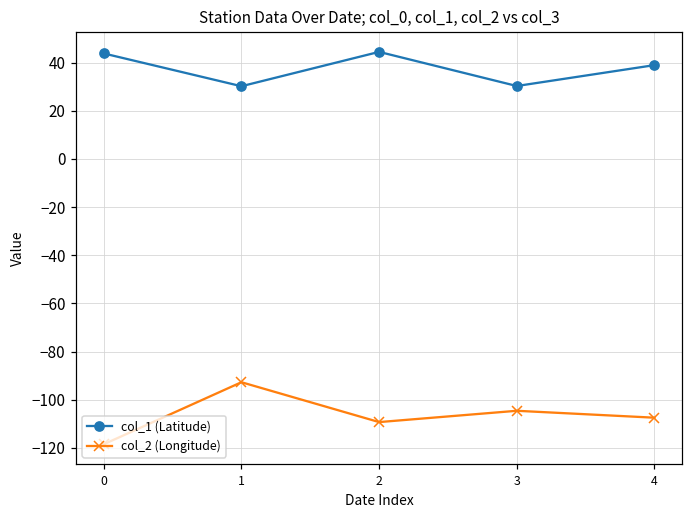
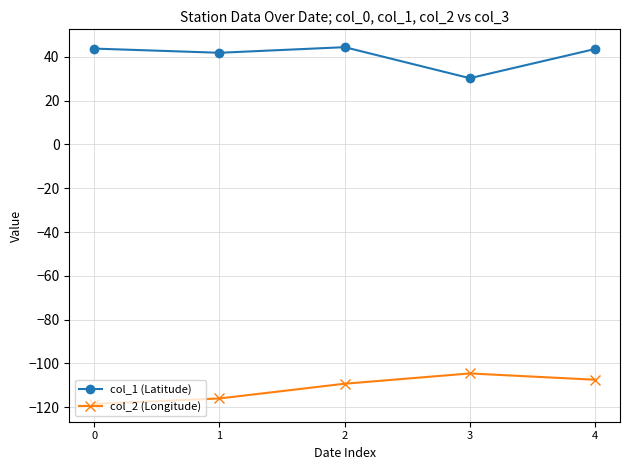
  {
    "col_1 (Latitude)": {
      "0": 44,
-     "1": 30,
+     "1": 42,
      "2": 44,
      "3": 30,
-     "4": 39
+     "4": 44
    },
    "col_2 (Longitude)": {
-     "1": -93,
+     "1": -116,
      "2": -109,
      "3": -105,
      "4": -107
    }
  }
